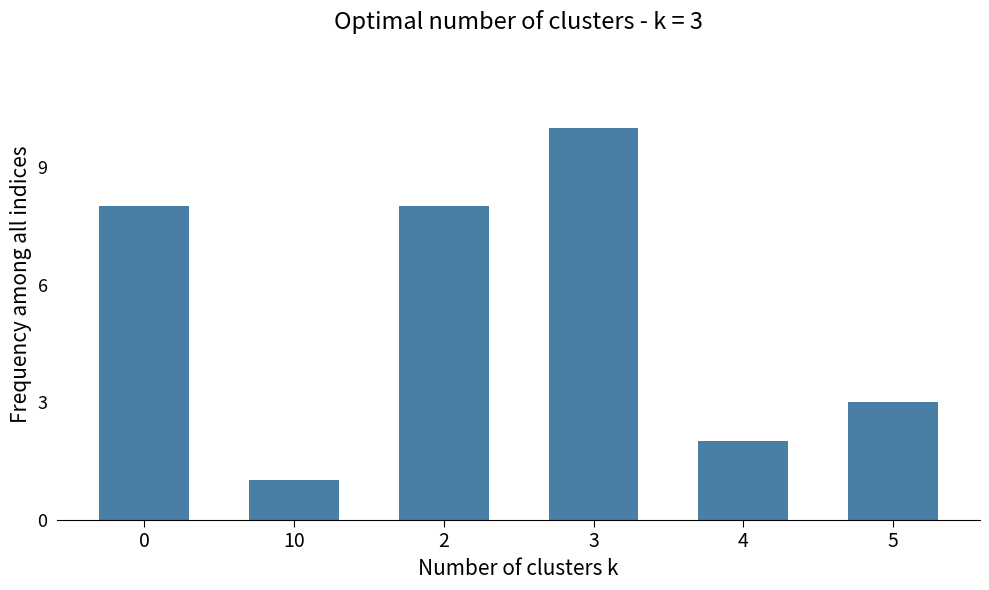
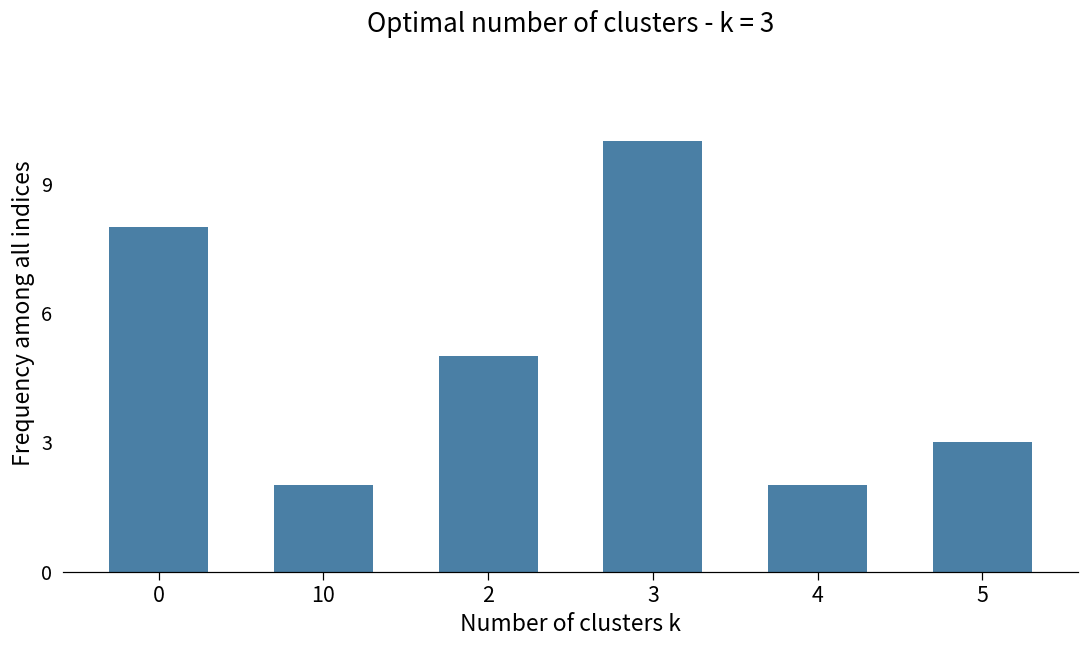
  {
    "0": 8,
-   "10": 1,
-   "2": 8,
+   "10": 2,
+   "2": 5,
    "3": 10,
    "4": 2,
    "5": 3
  }
